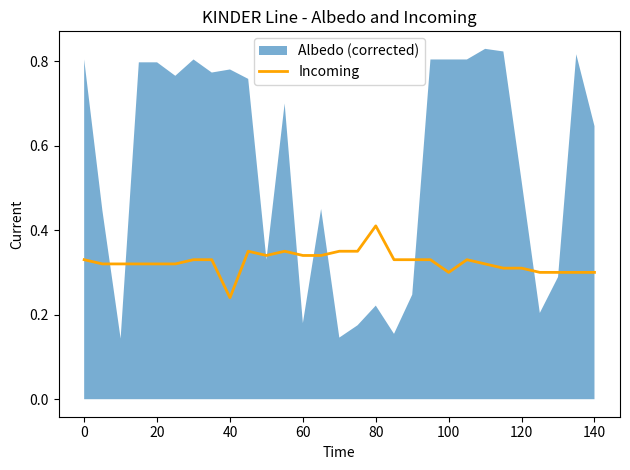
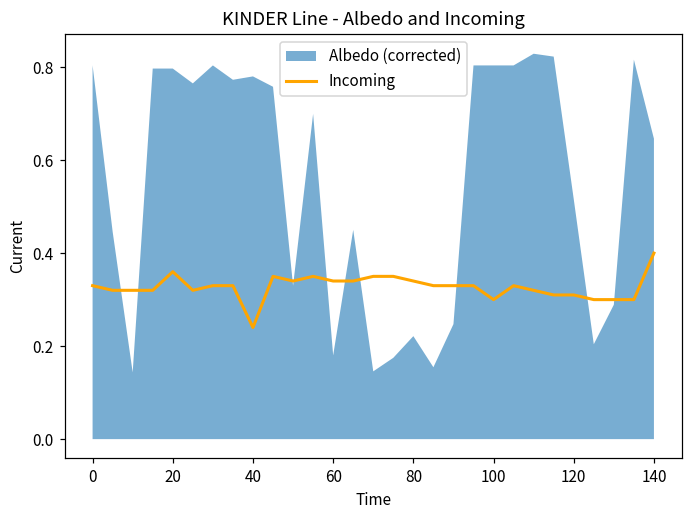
  {
    "Incoming": {
      "0": 0.33,
-     "20": 0.32,
+     "20": 0.36,
      "40": 0.24,
      "60": 0.34,
-     "80": 0.41,
+     "80": 0.34,
      "100": 0.30,
      "120": 0.31,
-     "140": 0.3
+     "140": 0.4
    },
    "Albedo (corrected)": {
      "0": 0.80,
      "20": 0.80,
      "40": 0.78,
      "60": 0.18,
      "80": 0.22,
      "100": 0.80,
      "120": 0.52,
      "140": 0.65
    }
  }
